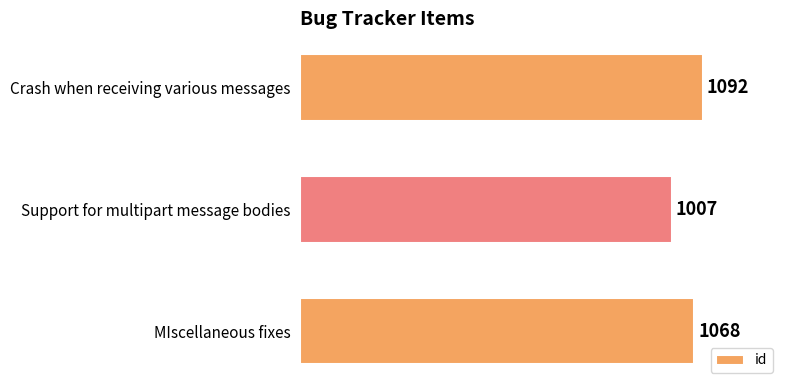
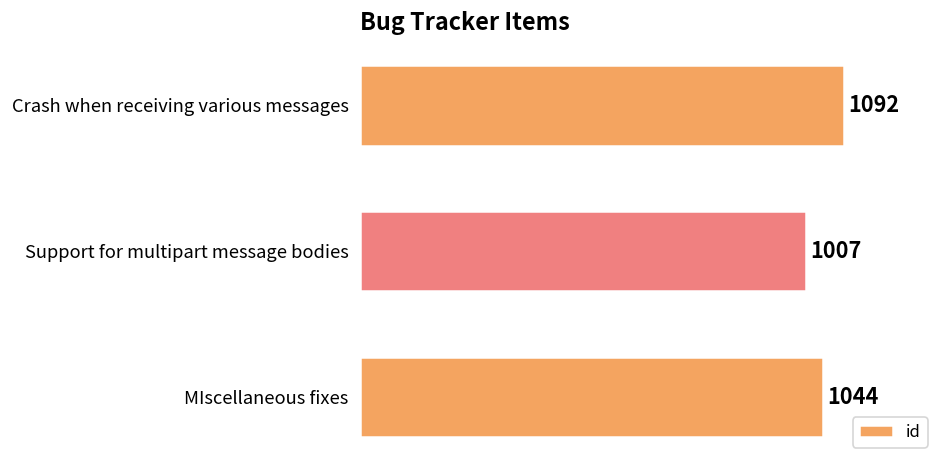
  {
    "Crash when receiving various messages": 1092,
    "Support for multipart message bodies": 1007,
-   "MIscellaneous fixes": 1068
+   "MIscellaneous fixes": 1044
  }
